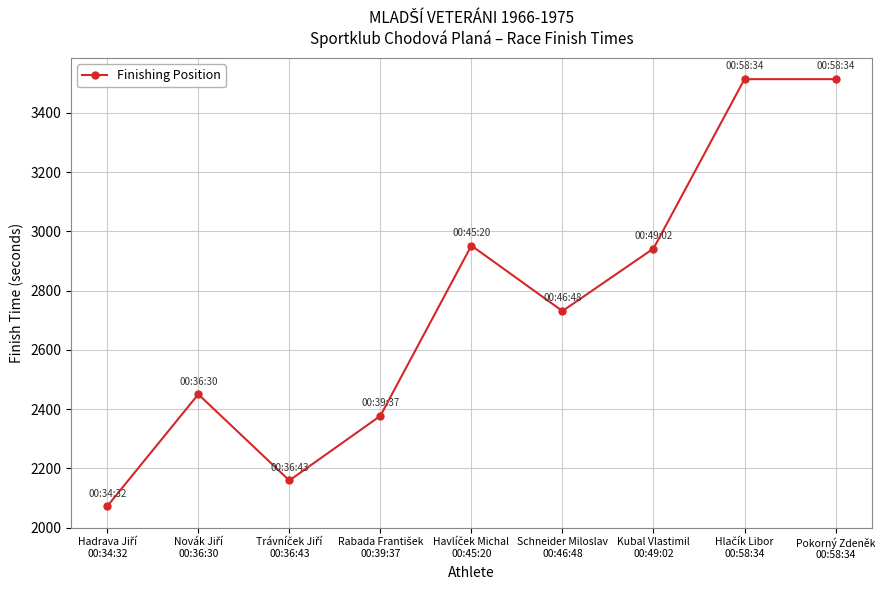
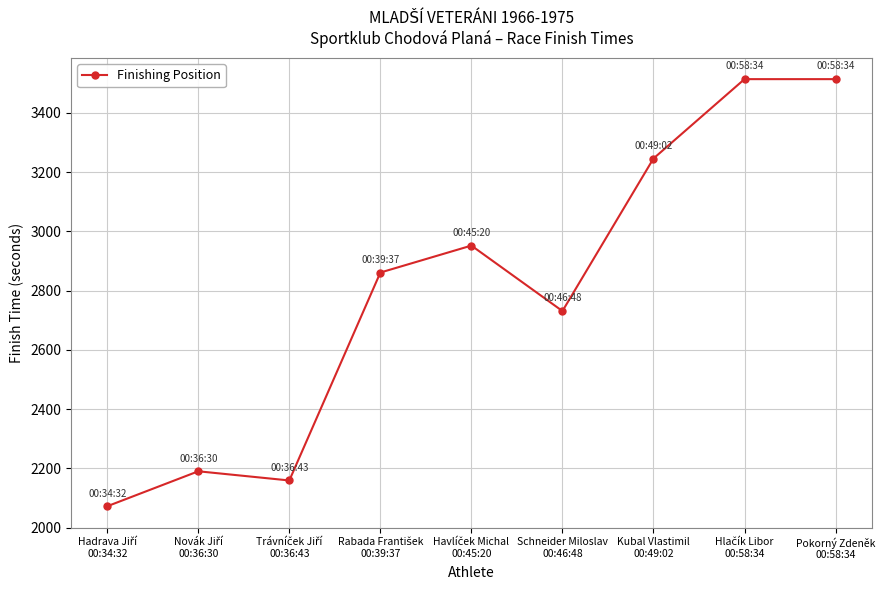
  {
-   "Novák Jiří 00:36:30": 2450,
-   "Rabada František 00:39:37": 2380,
-   "Kubal Vlastimil 00:49:02": 2940
+   "Novák Jiří 00:36:30": 2190,
+   "Rabada František 00:39:37": 2860,
+   "Kubal Vlastimil 00:49:02": 3250
  }
